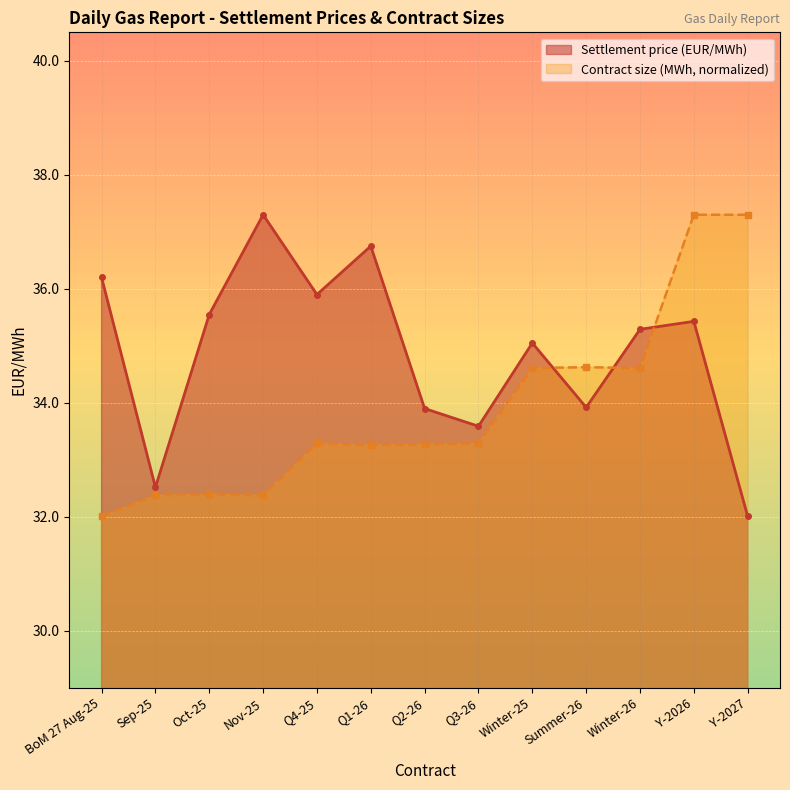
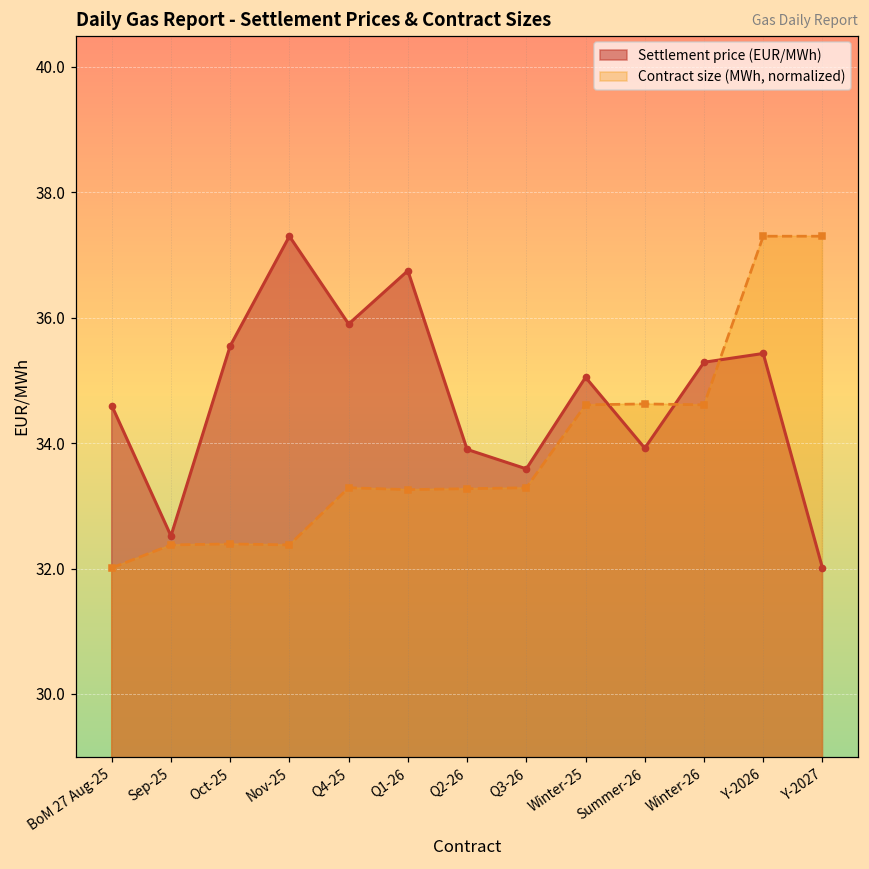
  {
    "Settlement price (EUR/MWh)": {
-     "BoM 27 Aug-25": 36.2,
+     "BoM 27 Aug-25": 34.6,
      "Sep-25": 32.5,
      "Oct-25": 35.6,
      "Nov-25": 37.3,
      "Q4-25": 35.9,
      "Q1-26": 36.8,
      "Q2-26": 33.9,
      "Q3-26": 33.6,
      "Winter-25": 35.1,
      "Summer-26": 33.9,
      "Winter-26": 35.3,
      "Y-2026": 35.4,
      "Y-2027": 32.0
    },
    "Contract size (MWh, normalized)": {
      "BoM 27 Aug-25": 32.0,
      "Sep-25": 32.4,
      "Oct-25": 32.4,
      "Nov-25": 32.4,
      "Q4-25": 33.3,
      "Q1-26": 33.3,
      "Q2-26": 33.3,
      "Q3-26": 33.3,
      "Winter-25": 34.6,
      "Summer-26": 34.6,
      "Winter-26": 34.6,
      "Y-2026": 37.3,
      "Y-2027": 37.3
    }
  }
